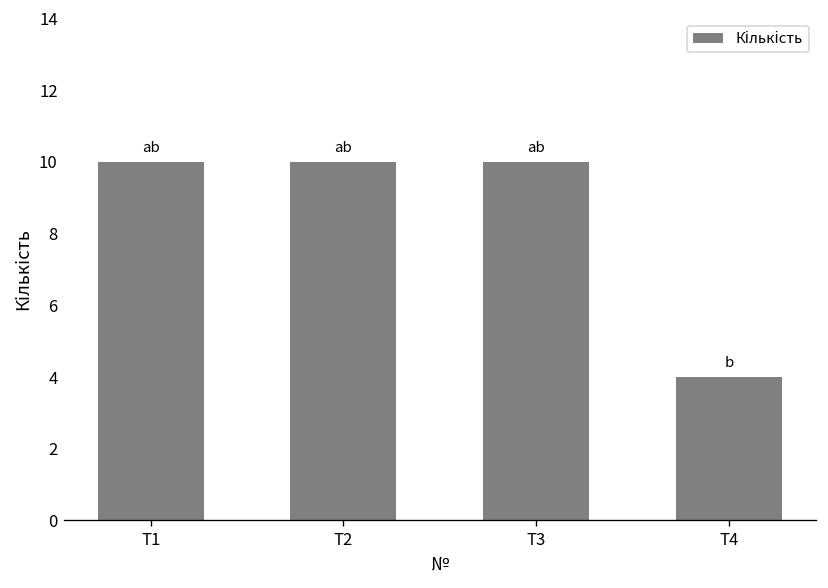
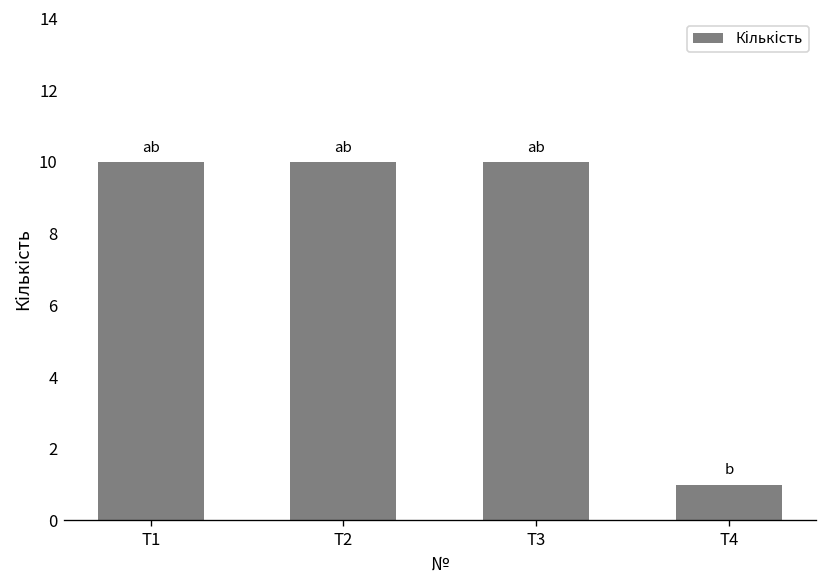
  {
    "T1": 10,
    "T2": 10,
    "T3": 10,
-   "T4": 4
+   "T4": 1
  }
